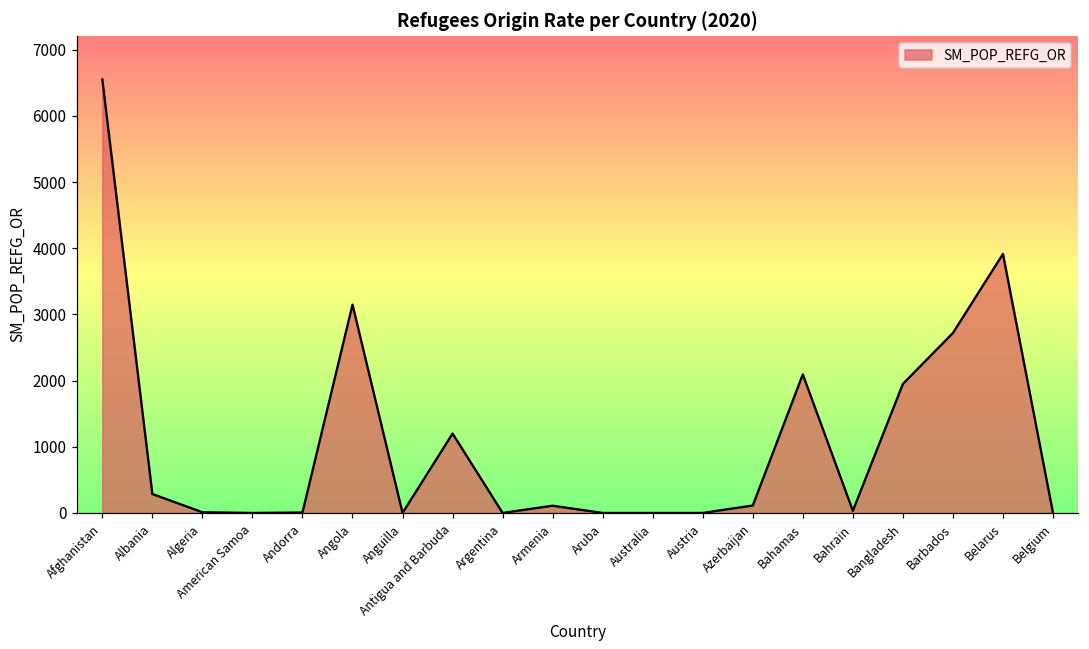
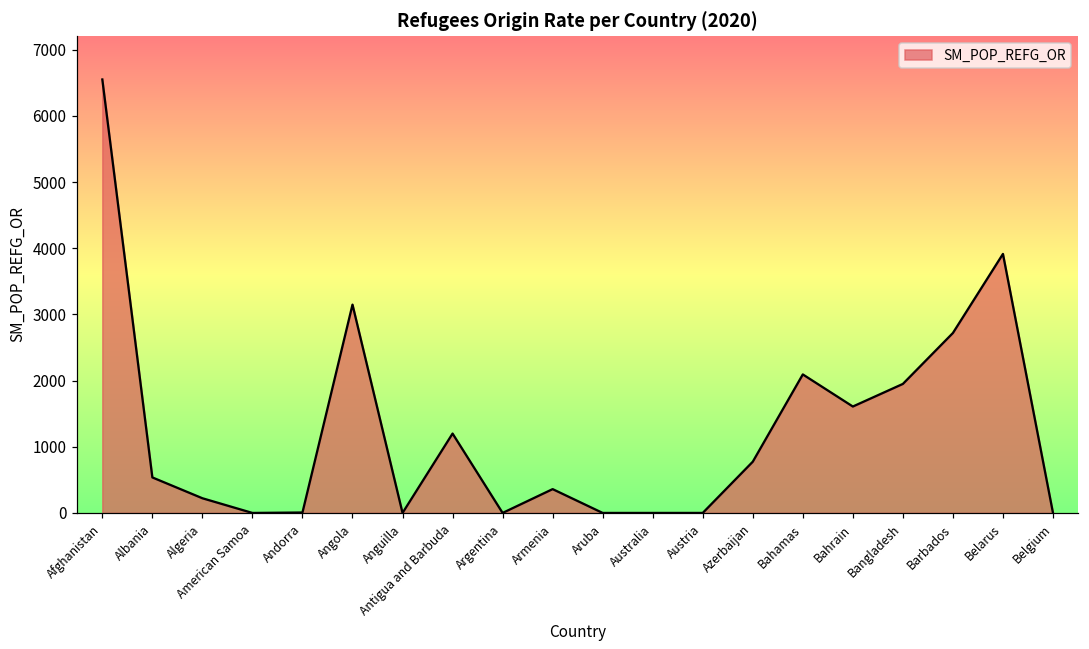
  {
    "Afghanistan": 6600,
-   "Albania": 300,
-   "Algeria": 0,
+   "Albania": 500,
+   "Algeria": 200,
    "American Samoa": 0,
    "Andorra": 0,
    "Angola": 3100,
    "Anguilla": 0,
    "Antigua and Barbuda": 1200,
    "Argentina": 0,
-   "Armenia": 100,
+   "Armenia": 400,
    "Aruba": 0,
    "Australia": 0,
    "Austria": 0,
-   "Azerbaijan": 100,
+   "Azerbaijan": 800,
    "Bahamas": 2100,
-   "Bahrain": 0,
+   "Bahrain": 1600,
    "Bangladesh": 2000,
    "Barbados": 2700,
    "Belarus": 3900,
    "Belgium": 0
  }
